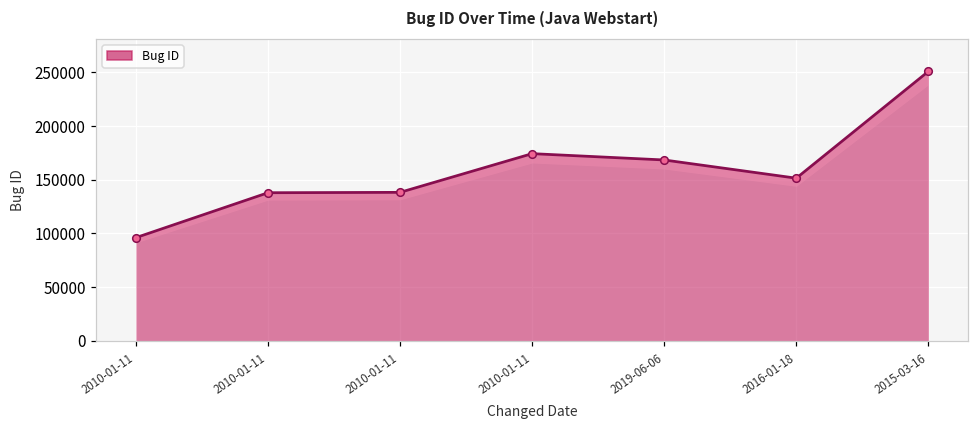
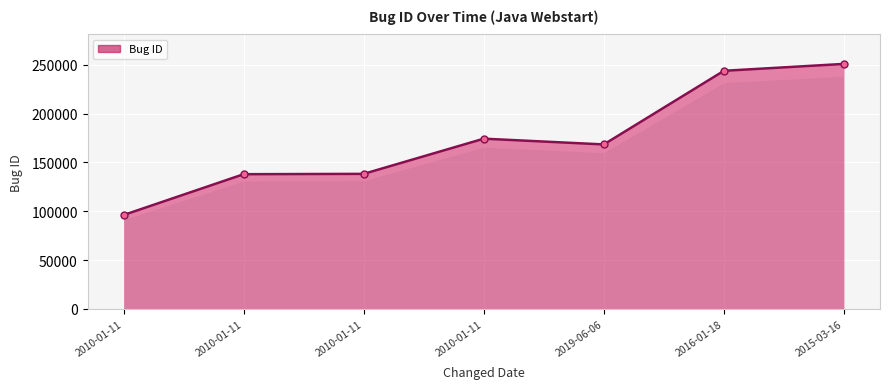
  {
    "2019-06-06": 170000,
-   "2016-01-18": 150000,
+   "2016-01-18": 240000,
    "2015-03-16": 250000
  }
